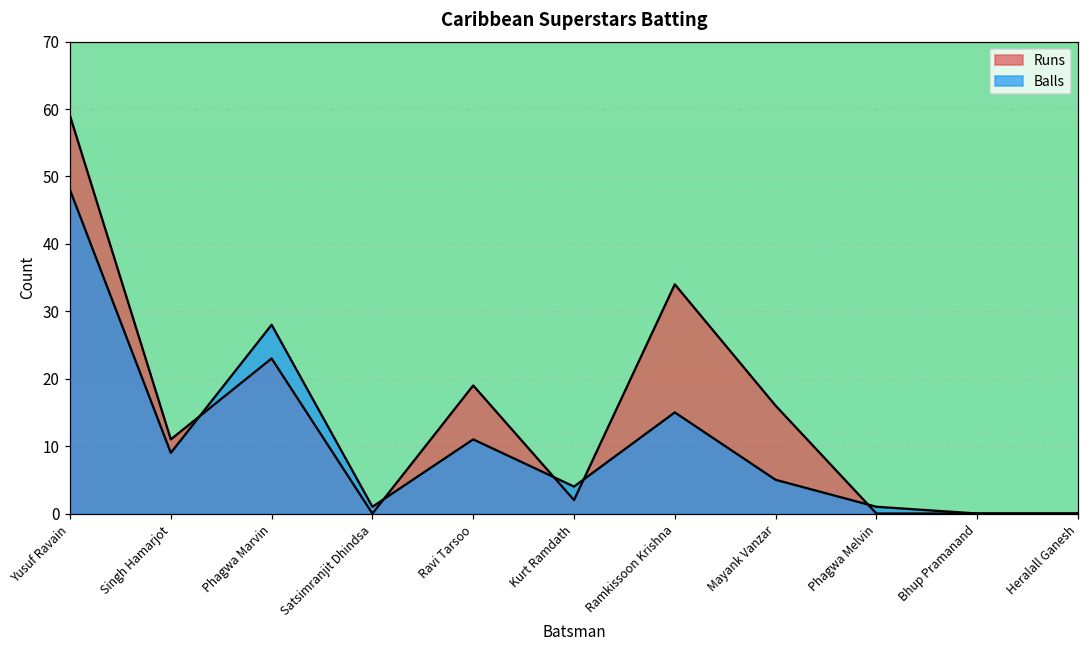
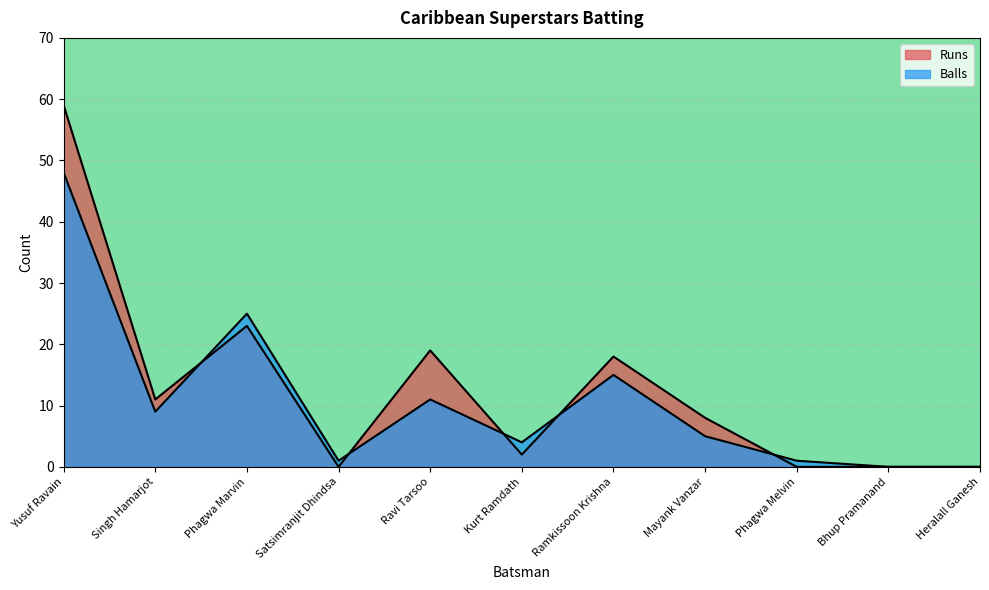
  {
    "Runs": {
      "Yusuf Ravain": 59,
      "Singh Hamarjot": 11,
      "Phagwa Marvin": 23,
      "Satsimranjit Dhindsa": 0,
      "Ravi Tarsoo": 19,
      "Kurt Ramdath": 2,
-     "Ramkissoon Krishna": 34,
-     "Mayank Vanzar": 16,
+     "Ramkissoon Krishna": 18,
+     "Mayank Vanzar": 8,
      "Phagwa Melvin": 0
    },
    "Balls": {
      "Yusuf Ravain": 48,
      "Singh Hamarjot": 9,
-     "Phagwa Marvin": 28,
+     "Phagwa Marvin": 25,
      "Satsimranjit Dhindsa": 1,
      "Ravi Tarsoo": 11,
      "Kurt Ramdath": 4,
      "Ramkissoon Krishna": 15,
      "Mayank Vanzar": 5,
      "Phagwa Melvin": 1
    }
  }
